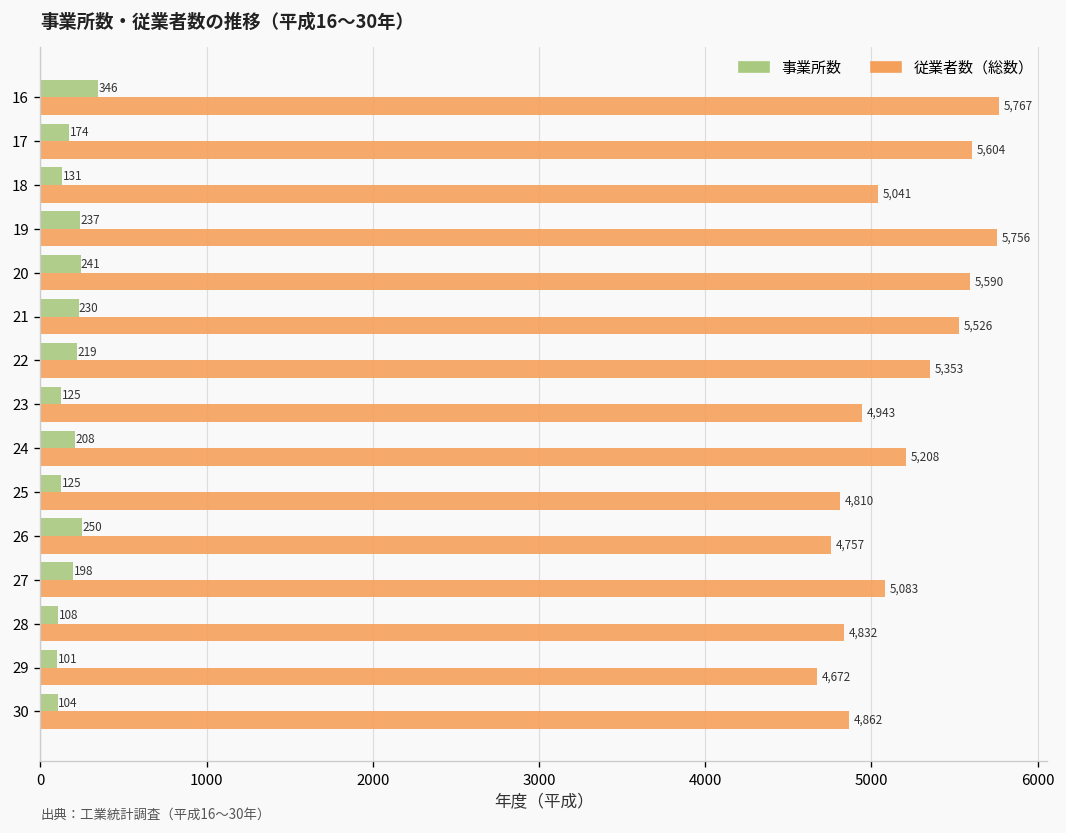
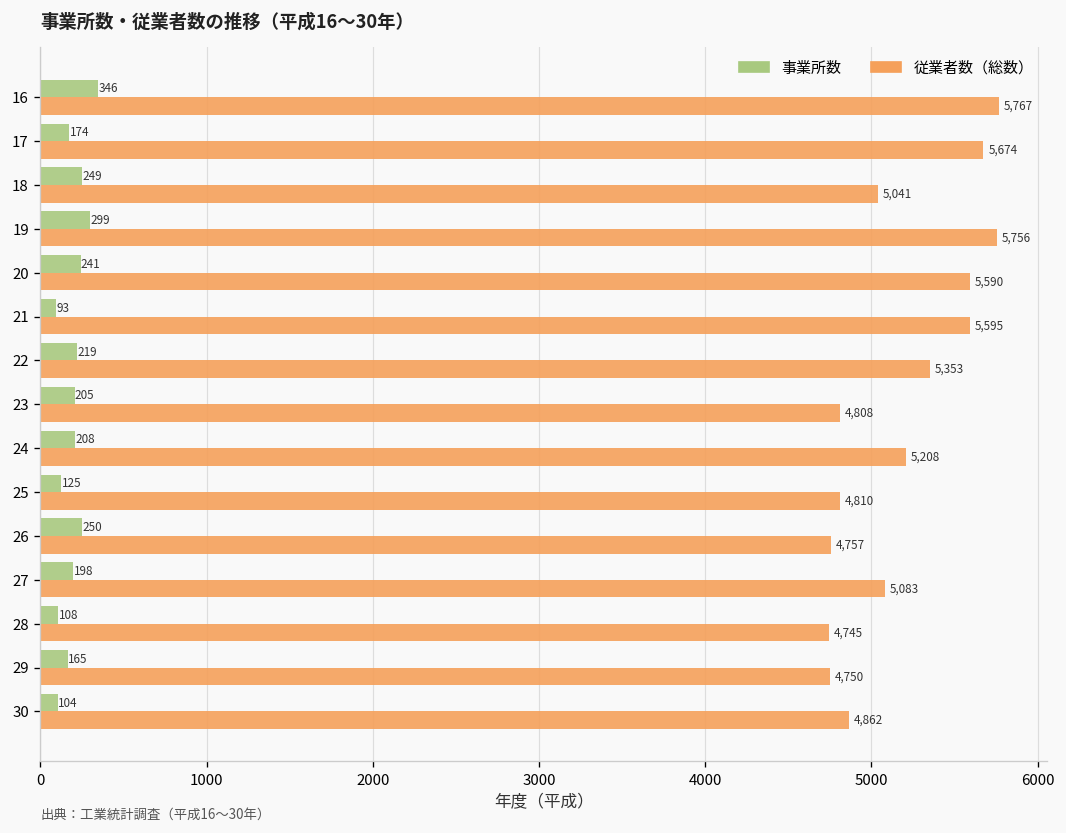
  {
    "事業所数": {
      "16": "346",
      "17": "174",
-     "18": "131",
-     "19": "237",
+     "18": "249",
+     "19": "299",
      "20": "241",
-     "21": "230",
+     "21": "93",
      "22": "219",
-     "23": "125",
+     "23": "205",
      "24": "208",
      "25": "125",
      "26": "250",
      "27": "198",
      "28": "108",
-     "29": "101",
+     "29": "165",
      "30": "104"
    },
    "従業者数（総数）": {
      "16": "5,767",
-     "17": "5,604",
+     "17": "5,674",
      "18": "5,041",
      "19": "5,756",
      "20": "5,590",
-     "21": "5,526",
+     "21": "5,595",
      "22": "5,353",
-     "23": "4,943",
+     "23": "4,808",
      "24": "5,208",
      "25": "4,810",
      "26": "4,757",
      "27": "5,083",
-     "28": "4,832",
-     "29": "4,672",
+     "28": "4,745",
+     "29": "4,750",
      "30": "4,862"
    }
  }
